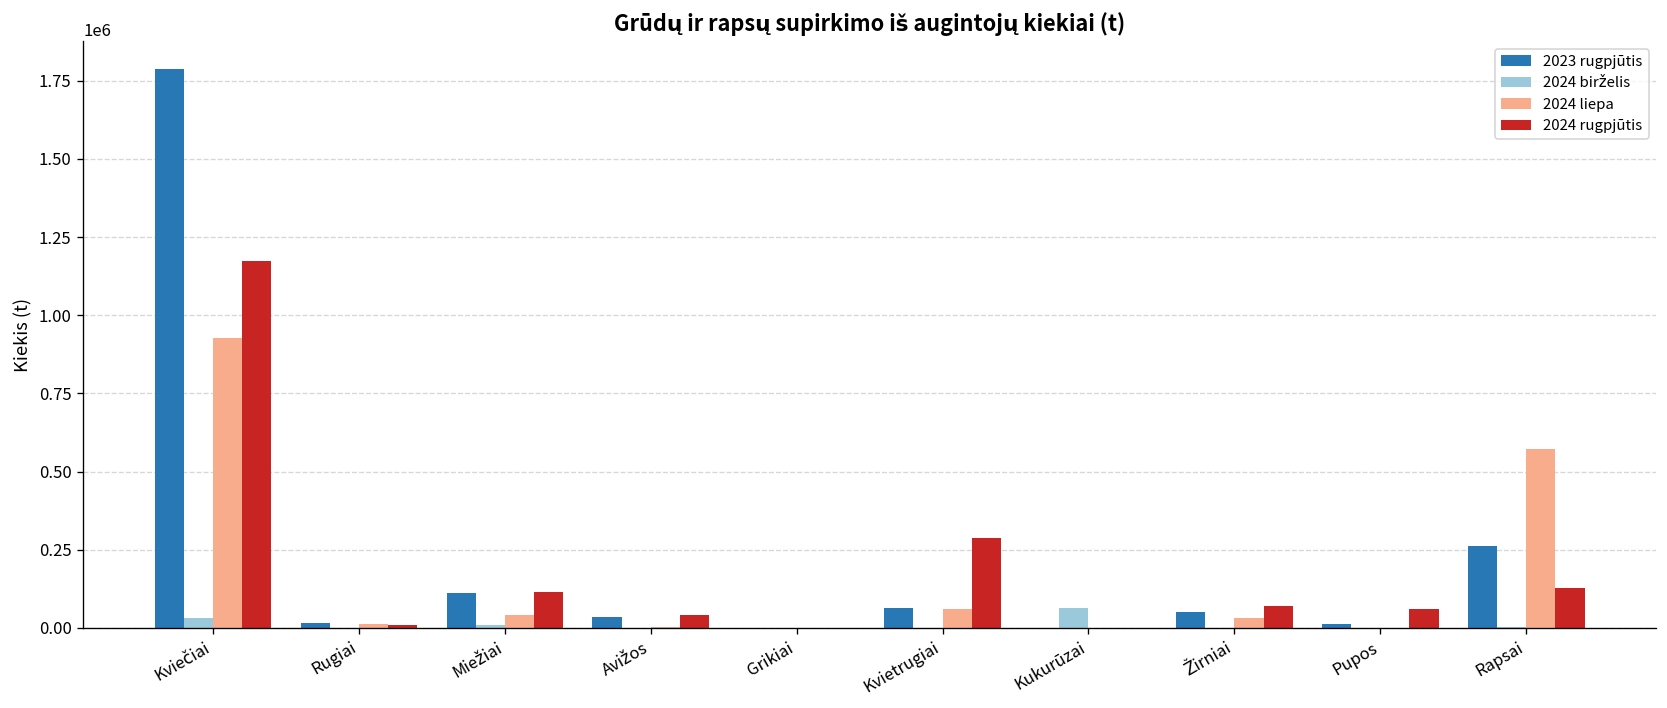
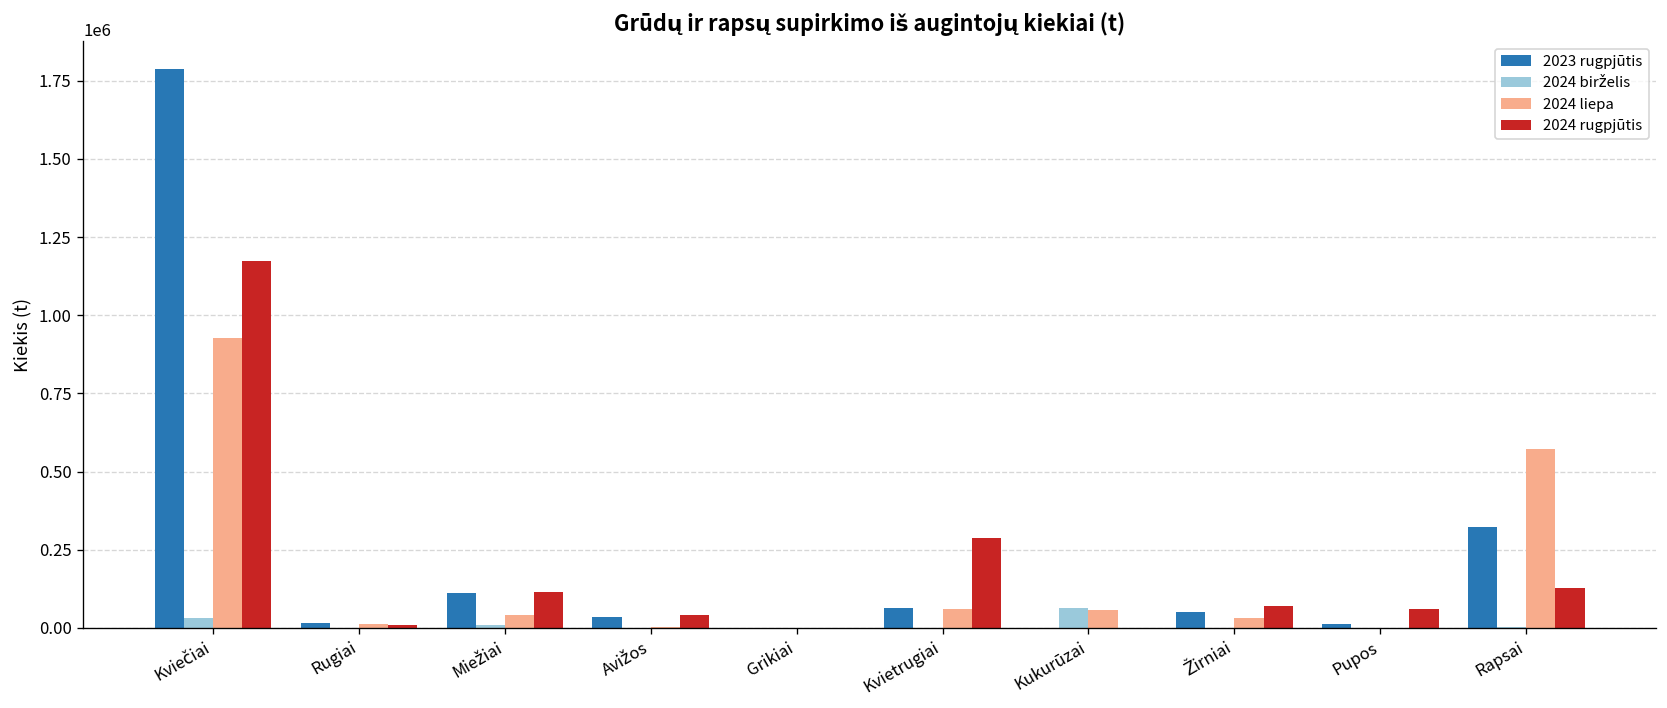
  {
    "2023 rugpjūtis": {
      "Kviečiai": 1790000,
      "Rugiai": 20000,
      "Miežiai": 110000,
      "Avižos": 40000,
      "Kvietrugiai": 60000,
      "Žirniai": 50000,
      "Pupos": 10000,
-     "Rapsai": 260000
+     "Rapsai": 320000
    },
    "2024 birželis": {
      "Kviečiai": 30000,
      "Miežiai": 10000,
      "Kukurūzai": 60000
    },
    "2024 liepa": {
      "Kviečiai": 930000,
      "Rugiai": 10000,
      "Miežiai": 40000,
      "Kvietrugiai": 60000,
-     "Kukurūzai": 0,
+     "Kukurūzai": 60000,
      "Žirniai": 30000,
      "Rapsai": 570000
    },
    "2024 rugpjūtis": {
      "Kviečiai": 1170000,
      "Miežiai": 110000,
      "Avižos": 40000,
      "Kvietrugiai": 290000,
      "Žirniai": 70000,
      "Pupos": 60000,
      "Rapsai": 130000
    }
  }
